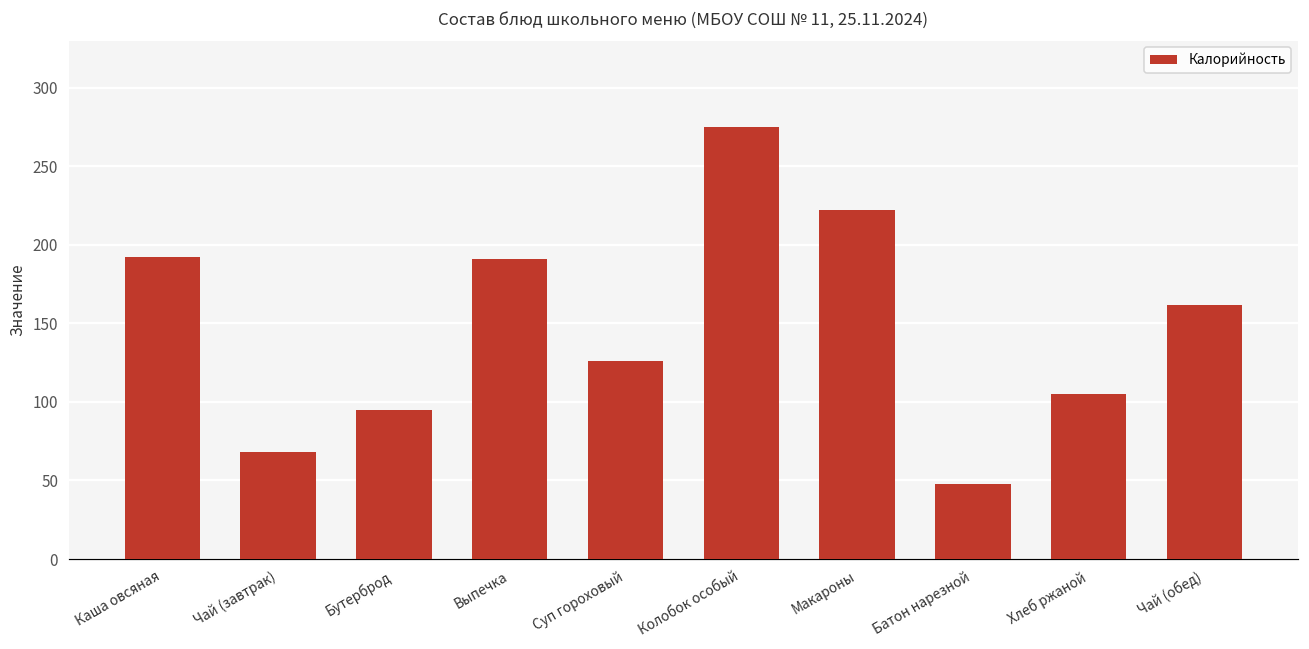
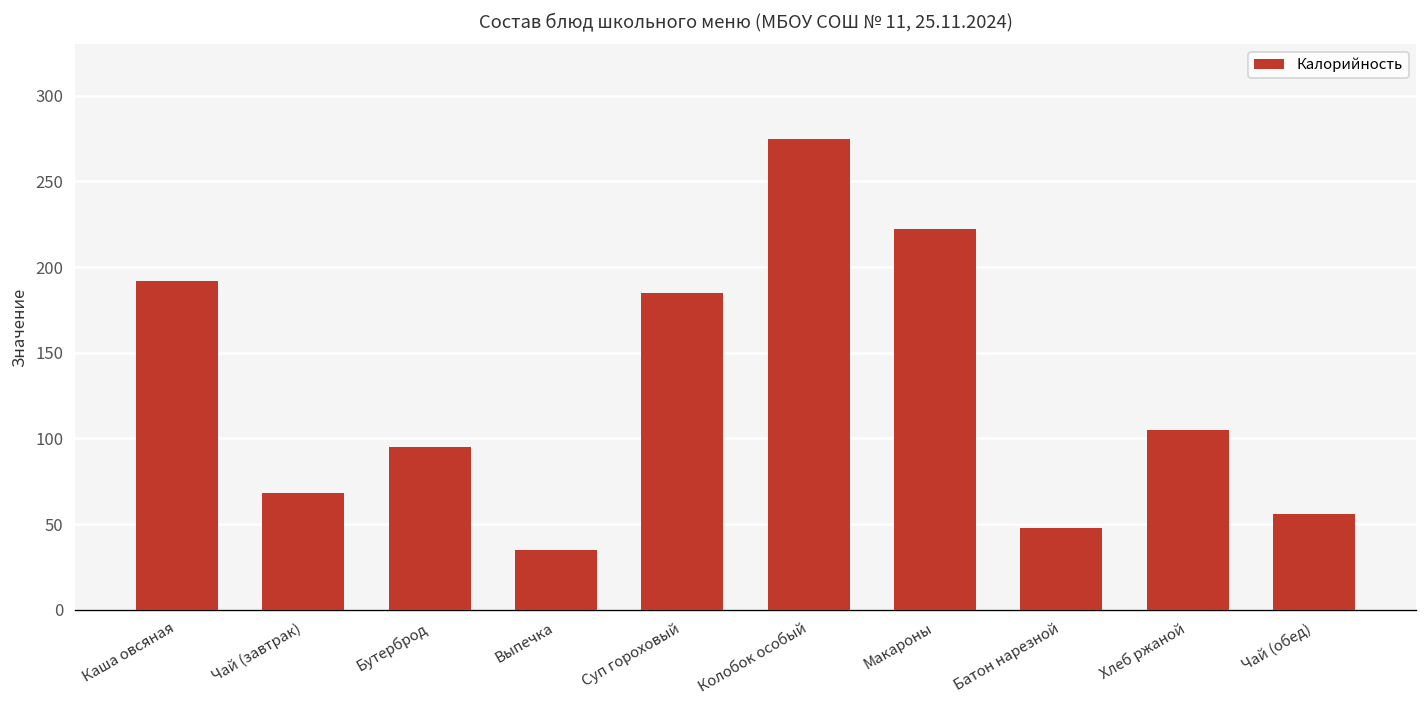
  {
    "Каша овсяная": 192,
    "Чай (завтрак)": 68,
    "Бутерброд": 95,
-   "Выпечка": 191,
-   "Суп гороховый": 126,
+   "Выпечка": 35,
+   "Суп гороховый": 185,
    "Колобок особый": 275,
    "Макароны": 222,
    "Батон нарезной": 48,
    "Хлеб ржаной": 105,
-   "Чай (обед)": 162
+   "Чай (обед)": 56
  }
